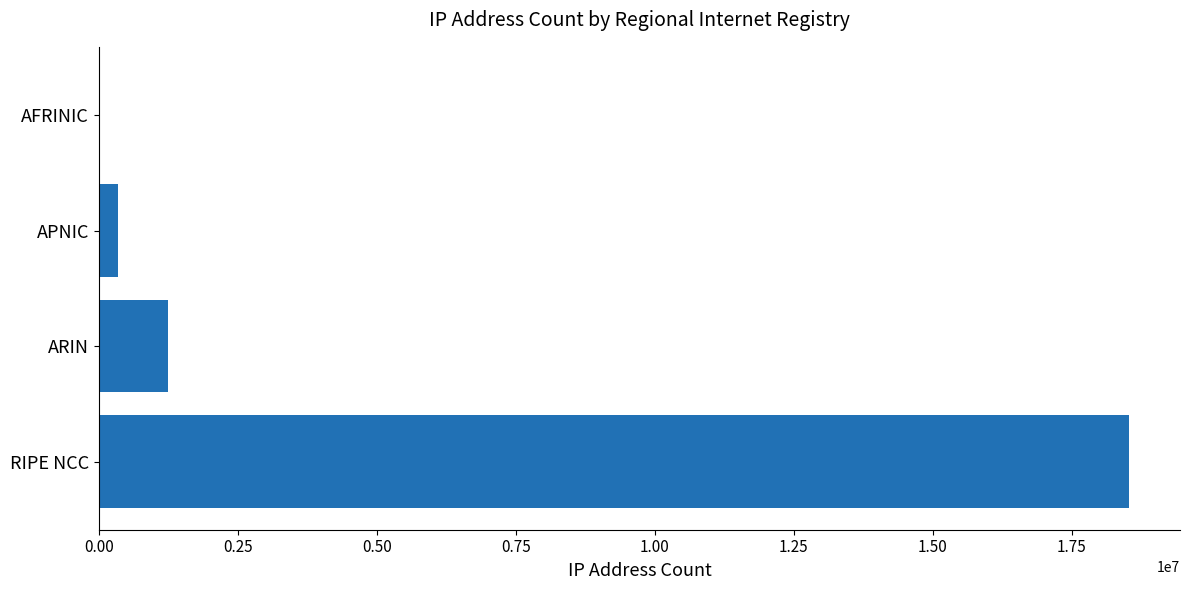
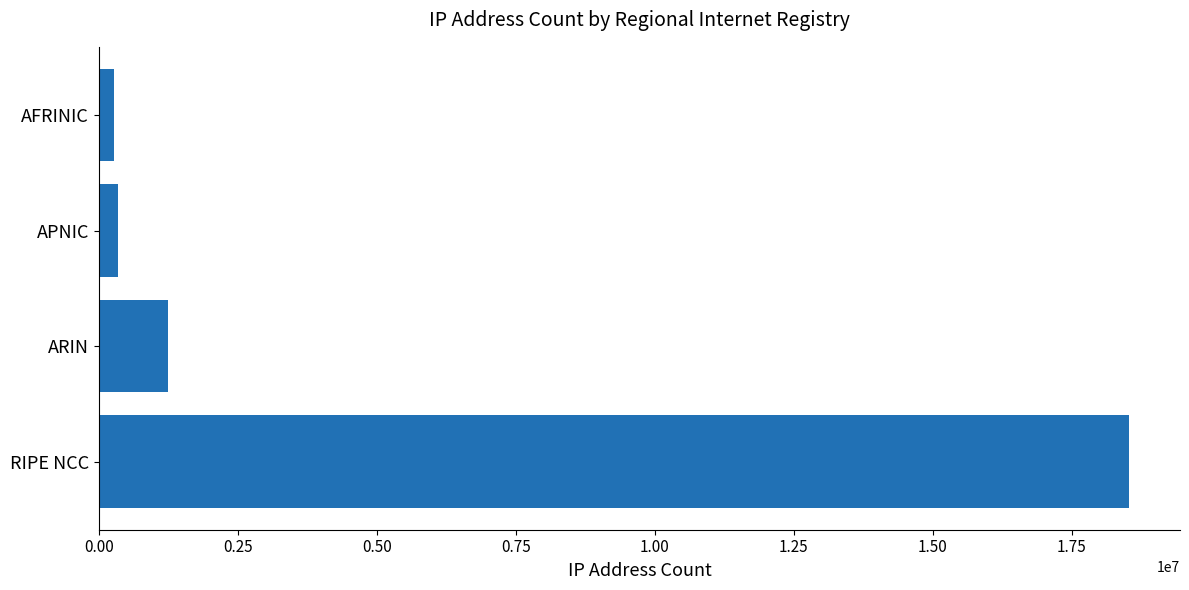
  {
-   "AFRINIC": 0,
+   "AFRINIC": 300000,
    "APNIC": 400000,
    "ARIN": 1300000,
    "RIPE NCC": 18500000
  }
